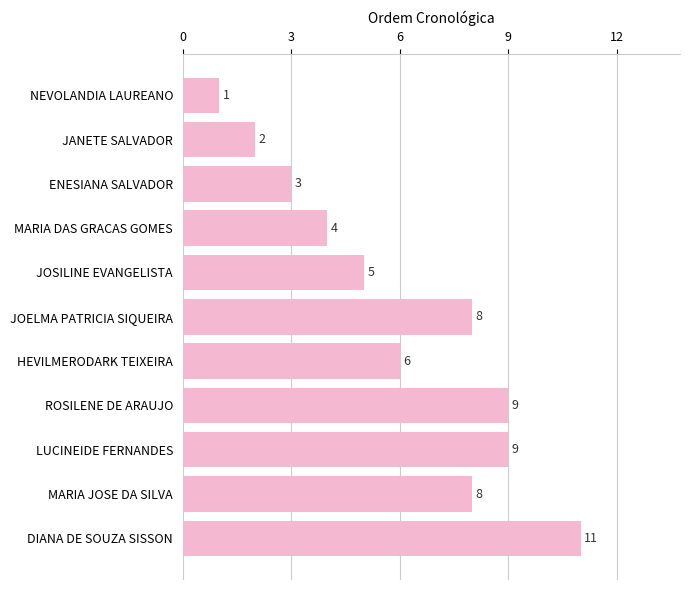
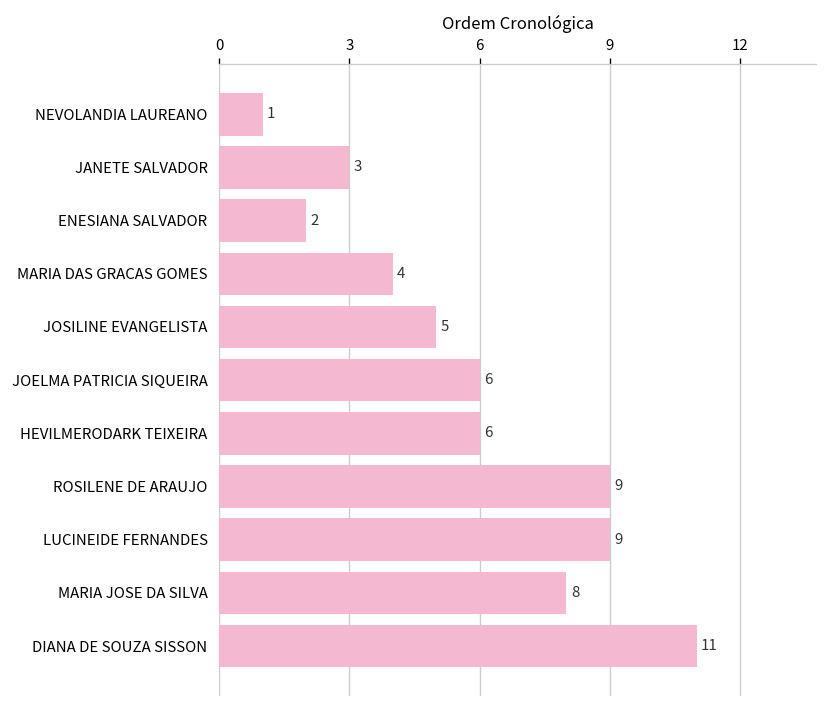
  {
    "NEVOLANDIA LAUREANO": 1,
-   "JANETE SALVADOR": 2,
-   "ENESIANA SALVADOR": 3,
+   "JANETE SALVADOR": 3,
+   "ENESIANA SALVADOR": 2,
    "MARIA DAS GRACAS GOMES": 4,
    "JOSILINE EVANGELISTA": 5,
-   "JOELMA PATRICIA SIQUEIRA": 8,
+   "JOELMA PATRICIA SIQUEIRA": 6,
    "HEVILMERODARK TEIXEIRA": 6,
    "ROSILENE DE ARAUJO": 9,
    "LUCINEIDE FERNANDES": 9,
    "MARIA JOSE DA SILVA": 8,
    "DIANA DE SOUZA SISSON": 11
  }
